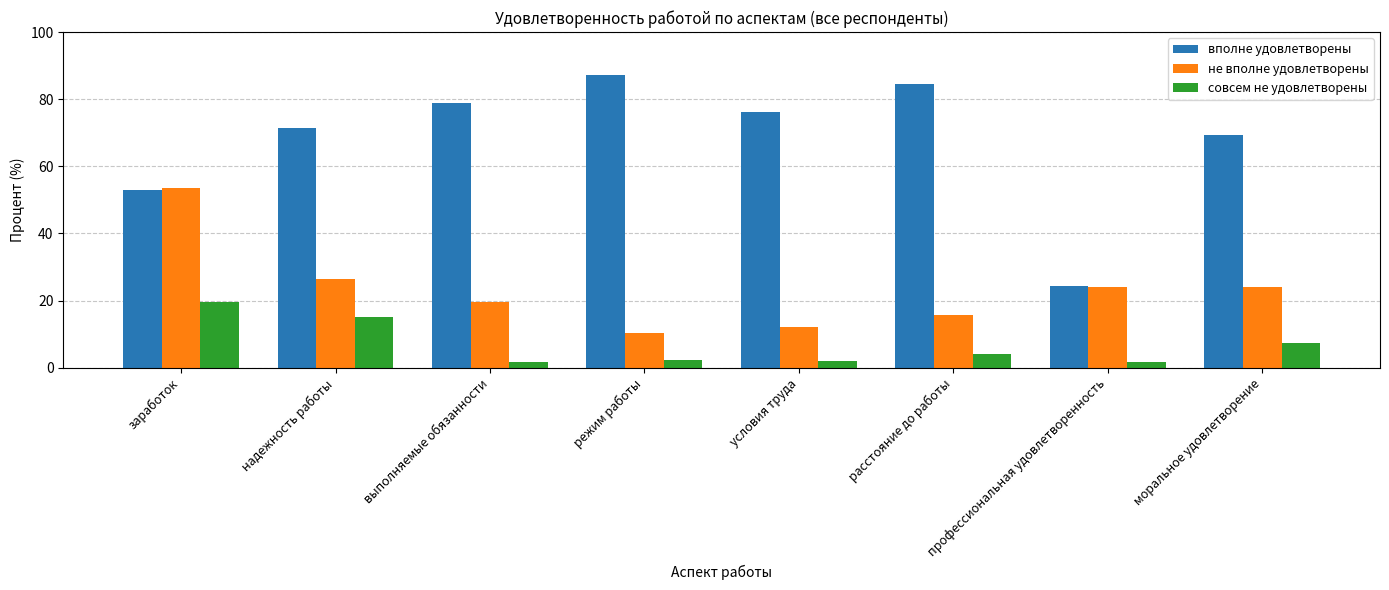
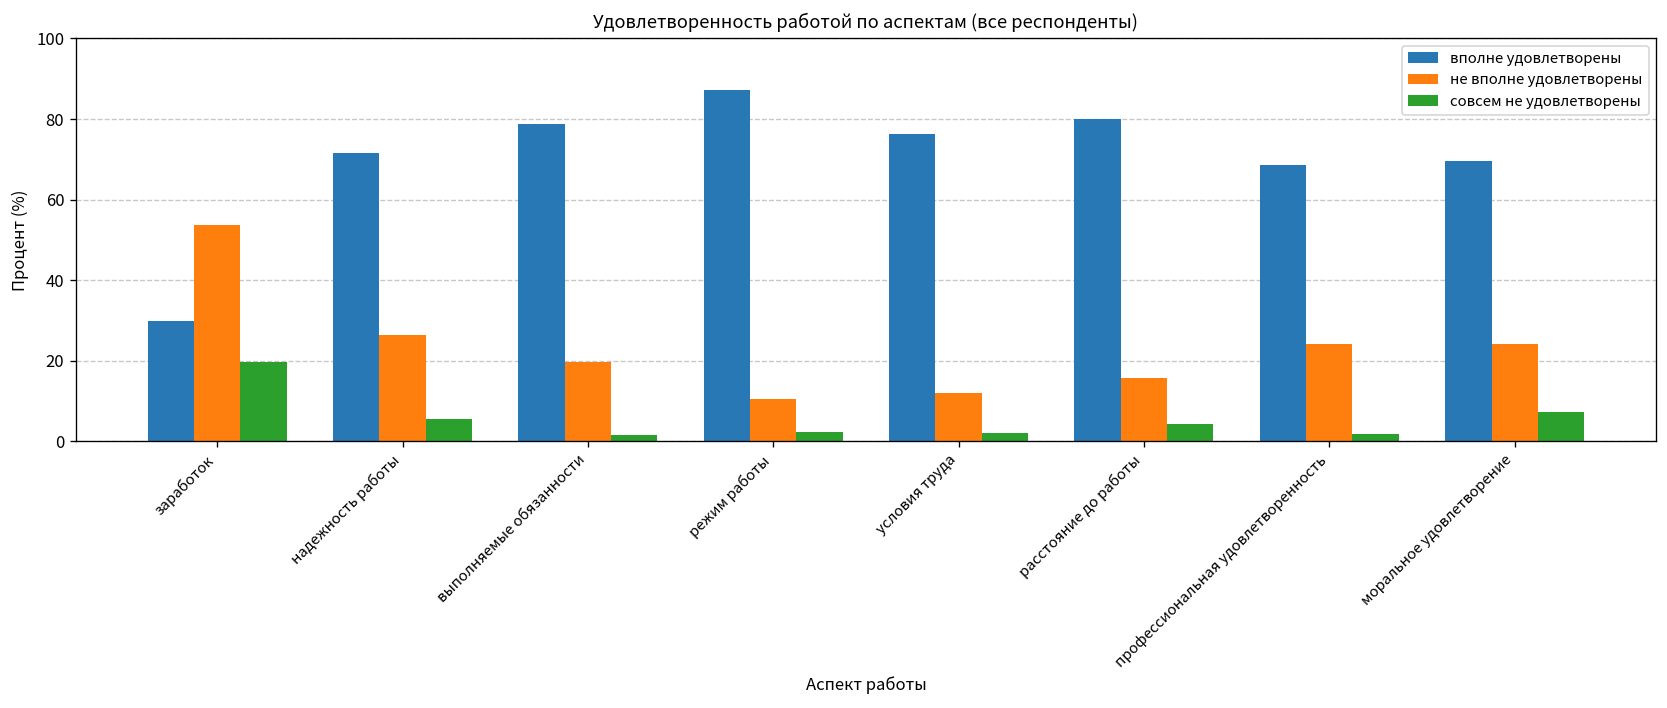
  {
    "вполне удовлетворены": {
-     "заработок": 53,
+     "заработок": 30,
      "надежность работы": 71,
      "выполняемые обязанности": 79,
      "режим работы": 87,
      "условия труда": 76,
-     "расстояние до работы": 84,
-     "профессиональная удовлетворенность": 24,
+     "расстояние до работы": 80,
+     "профессиональная удовлетворенность": 69,
      "моральное удовлетворение": 69
    },
    "не вполне удовлетворены": {
      "заработок": 54,
      "надежность работы": 26,
      "выполняемые обязанности": 20,
      "режим работы": 10,
      "условия труда": 12,
      "расстояние до работы": 16,
      "профессиональная удовлетворенность": 24,
      "моральное удовлетворение": 24
    },
    "совсем не удовлетворены": {
      "заработок": 20,
-     "надежность работы": 15,
+     "надежность работы": 6,
      "выполняемые обязанности": 2,
      "режим работы": 2,
      "условия труда": 2,
      "расстояние до работы": 4,
      "профессиональная удовлетворенность": 2,
      "моральное удовлетворение": 7
    }
  }
